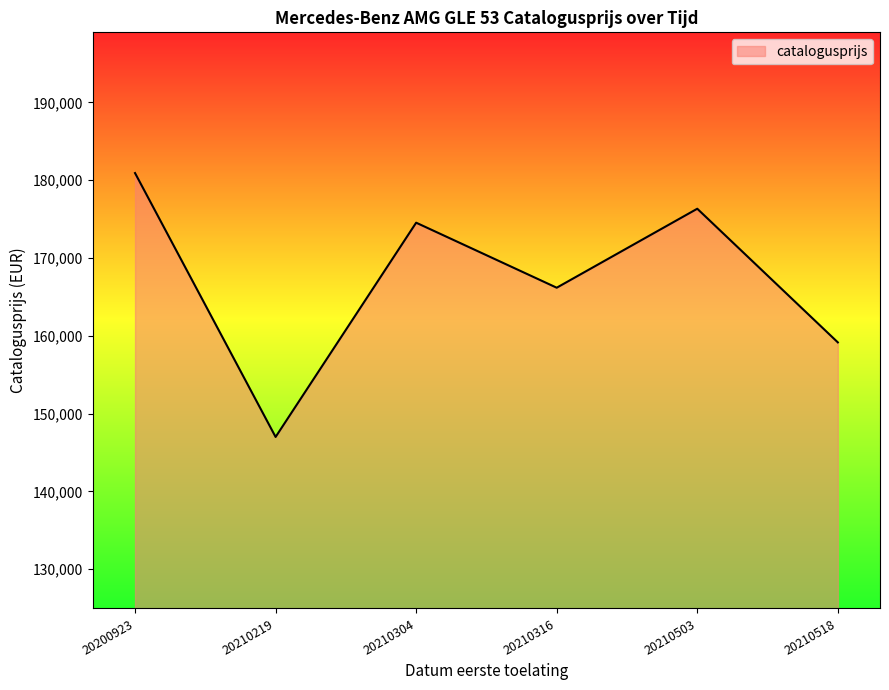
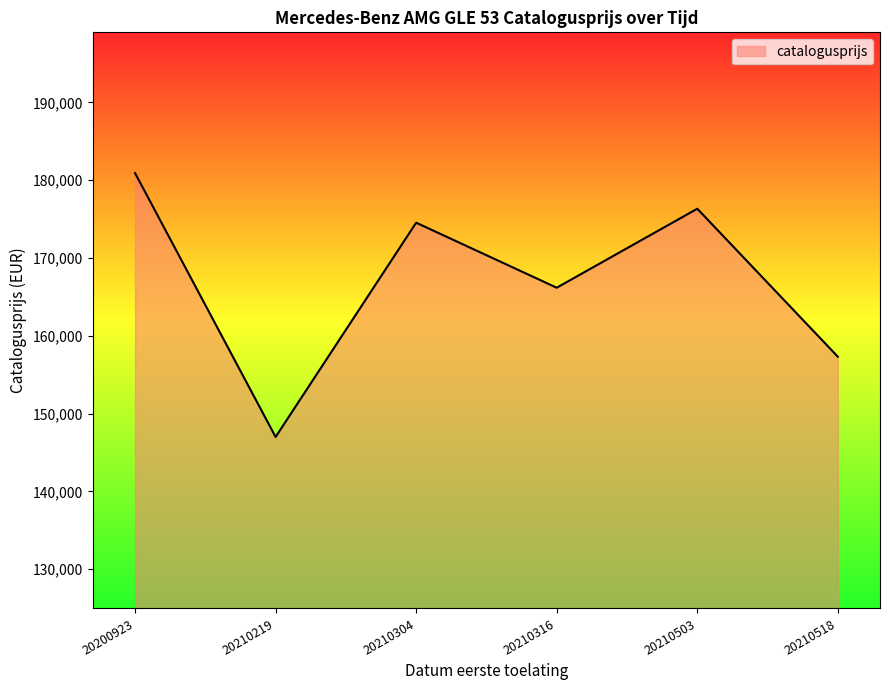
  {
    "20200923": "181,000",
    "20210219": "147,000",
    "20210304": "175,000",
    "20210316": "166,000",
    "20210503": "176,000",
-   "20210518": "159,000"
+   "20210518": "157,000"
  }
